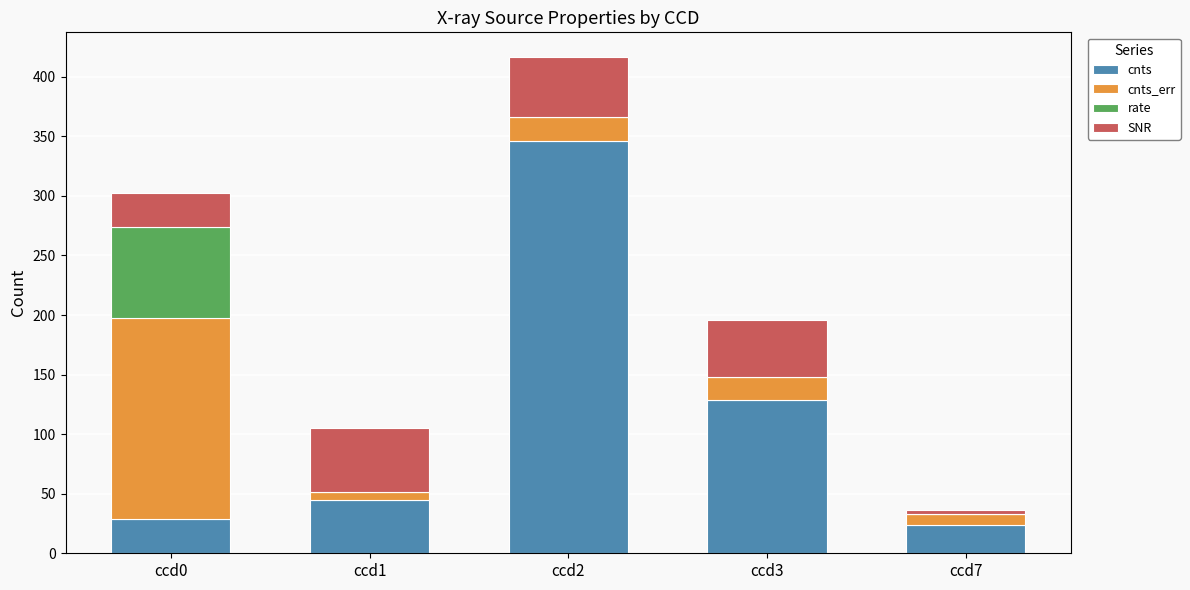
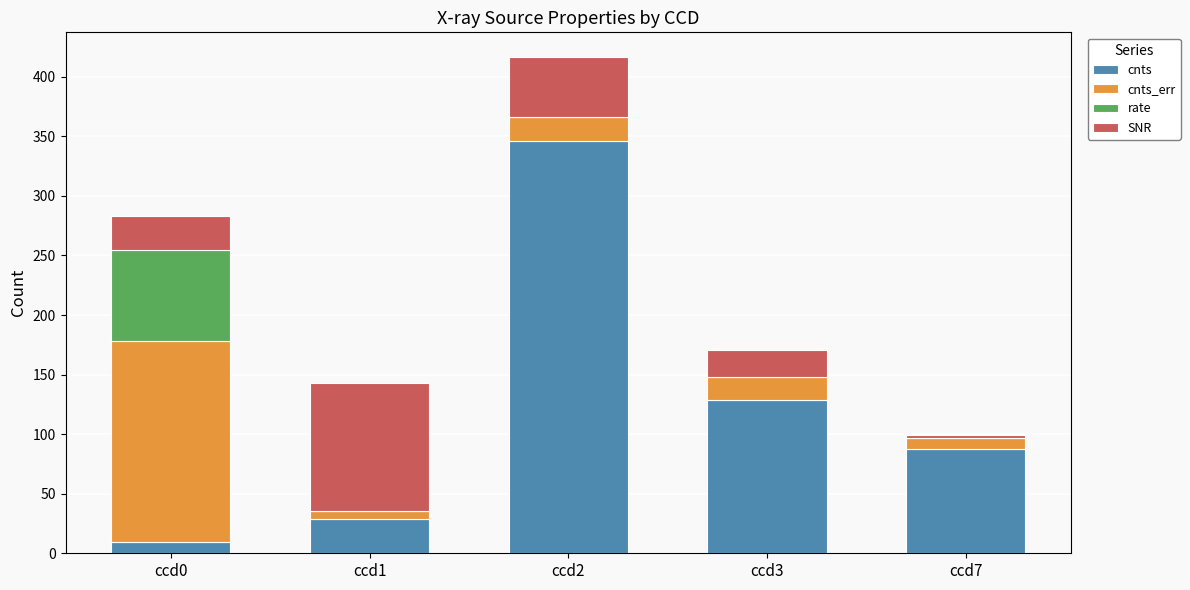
  {
    "cnts": {
-     "ccd0": 29,
-     "ccd1": 45,
+     "ccd0": 10,
+     "ccd1": 29,
      "ccd2": 346,
      "ccd3": 128,
-     "ccd7": 24
+     "ccd7": 87
    },
    "cnts_err": {
      "ccd0": 168,
      "ccd1": 7,
      "ccd2": 20,
      "ccd3": 19,
      "ccd7": 9
    },
    "rate": {
      "ccd0": 77
    },
    "SNR": {
      "ccd0": 29,
-     "ccd1": 53,
+     "ccd1": 108,
      "ccd2": 51,
-     "ccd3": 49,
+     "ccd3": 23,
      "ccd7": 3
    }
  }
